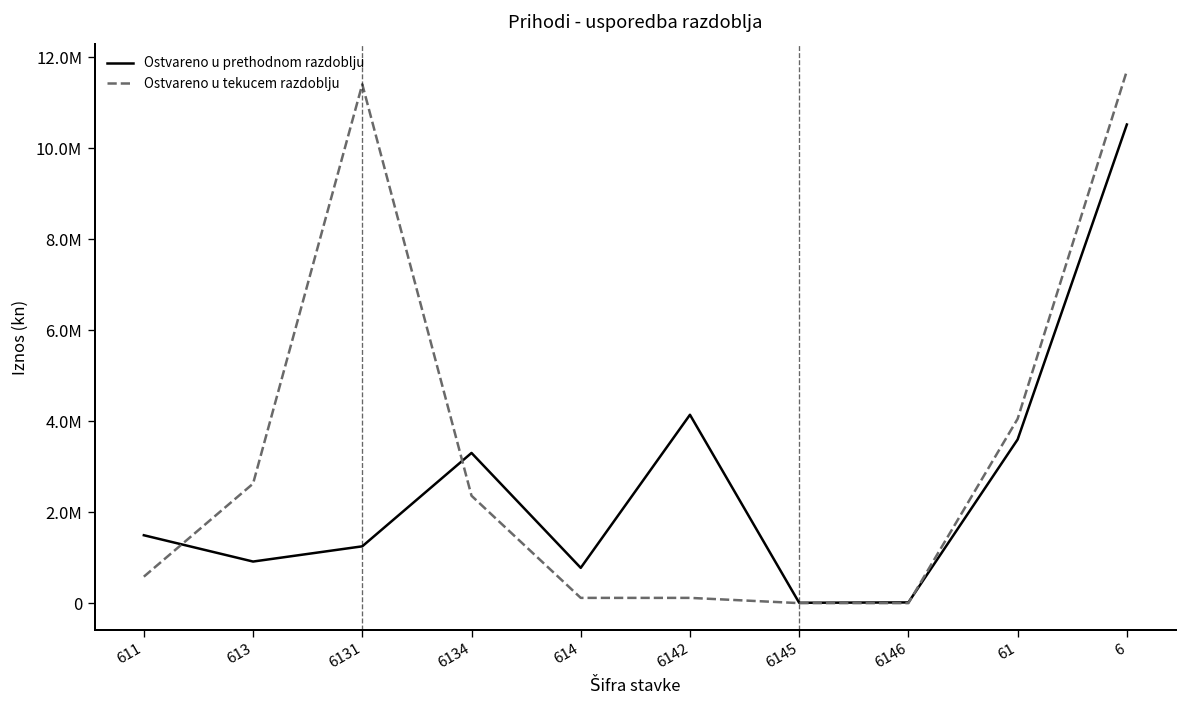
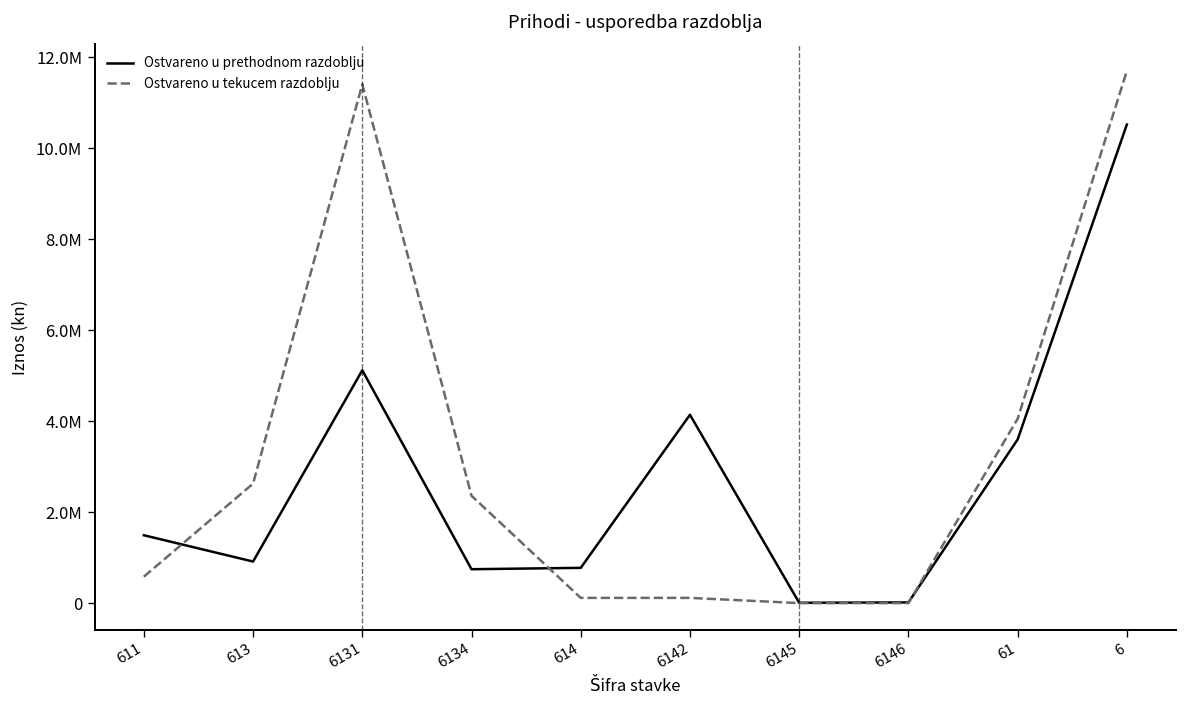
  {
    "Ostvareno u prethodnom razdoblju": {
      "611": 1500000,
      "613": 900000,
-     "6131": 1200000,
-     "6134": 3300000,
+     "6131": 5100000,
+     "6134": 700000,
      "614": 800000,
      "6142": 4100000,
      "61": 3600000,
      "6": 10500000
    },
    "Ostvareno u tekucem razdoblju": {
      "611": 600000,
      "613": 2600000,
      "6131": 11400000,
      "6134": 2400000,
      "614": 100000,
      "6142": 100000,
      "61": 4100000,
      "6": 11700000
    }
  }
